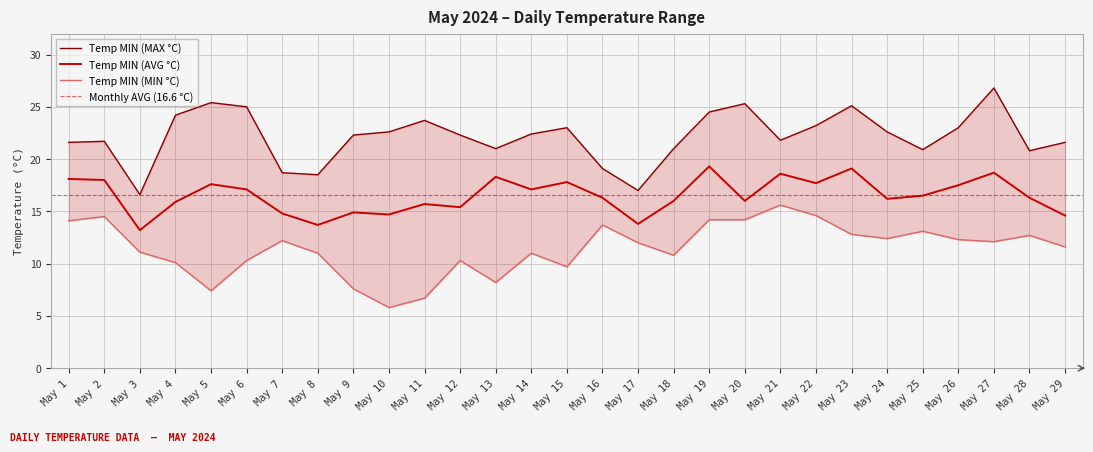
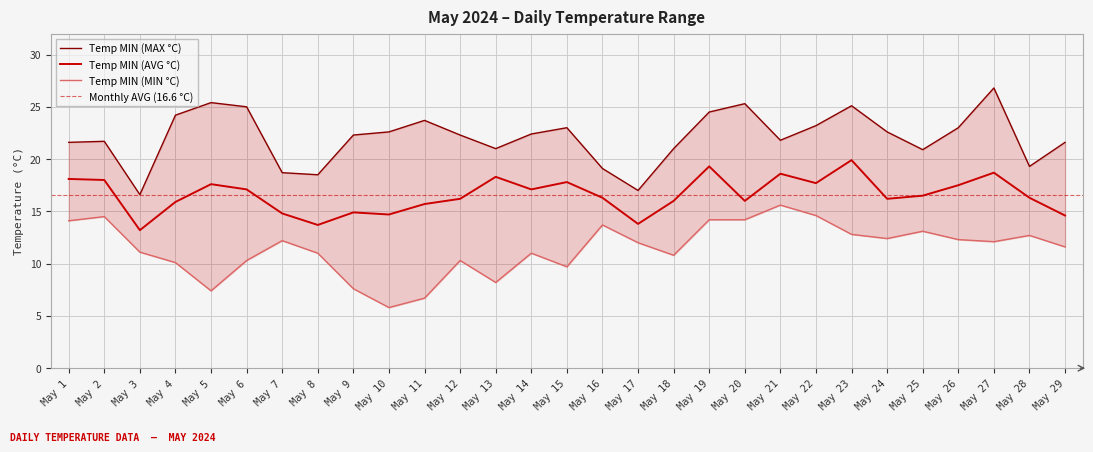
  {
    "Temp MIN (MAX °C)": {
      "May 1": 21.6,
      "May 2": 21.7,
      "May 3": 16.6,
      "May 4": 24.2,
      "May 5": 25.4,
      "May 6": 25.0,
      "May 7": 18.7,
      "May 8": 18.5,
      "May 9": 22.3,
      "May 10": 22.6,
      "May 11": 23.7,
      "May 12": 22.3,
      "May 13": 21.0,
      "May 14": 22.4,
      "May 15": 23.0,
      "May 16": 19.1,
      "May 17": 17.0,
      "May 18": 21.0,
      "May 19": 24.5,
      "May 20": 25.3,
      "May 21": 21.8,
      "May 22": 23.2,
      "May 23": 25.1,
      "May 24": 22.6,
      "May 25": 20.9,
      "May 26": 23.0,
      "May 27": 26.8,
-     "May 28": 20.8,
+     "May 28": 19.3,
      "May 29": 21.6
    },
    "Temp MIN (AVG °C)": {
      "May 1": 18.1,
      "May 2": 18.0,
      "May 3": 13.2,
      "May 4": 15.9,
      "May 5": 17.6,
      "May 6": 17.1,
      "May 7": 14.8,
      "May 8": 13.7,
      "May 9": 14.9,
      "May 10": 14.7,
      "May 11": 15.7,
-     "May 12": 15.4,
+     "May 12": 16.2,
      "May 13": 18.3,
      "May 14": 17.1,
      "May 15": 17.8,
      "May 16": 16.3,
      "May 17": 13.8,
      "May 18": 16.0,
      "May 19": 19.3,
      "May 20": 16.0,
      "May 21": 18.6,
      "May 22": 17.7,
-     "May 23": 19.1,
+     "May 23": 19.9,
      "May 24": 16.2,
      "May 25": 16.5,
      "May 26": 17.5,
      "May 27": 18.7,
      "May 28": 16.3,
      "May 29": 14.6
    },
    "Temp MIN (MIN °C)": {
      "May 1": 14.1,
      "May 2": 14.5,
      "May 3": 11.1,
      "May 4": 10.1,
      "May 5": 7.4,
      "May 6": 10.3,
      "May 7": 12.2,
      "May 8": 11.0,
      "May 9": 7.6,
      "May 10": 5.8,
      "May 11": 6.7,
      "May 12": 10.3,
      "May 13": 8.2,
      "May 14": 11.0,
      "May 15": 9.7,
      "May 16": 13.7,
      "May 17": 12.0,
      "May 18": 10.8,
      "May 19": 14.2,
      "May 20": 14.2,
      "May 21": 15.6,
      "May 22": 14.6,
      "May 23": 12.8,
      "May 24": 12.4,
      "May 25": 13.1,
      "May 26": 12.3,
      "May 27": 12.1,
      "May 28": 12.7,
      "May 29": 11.6
    }
  }
